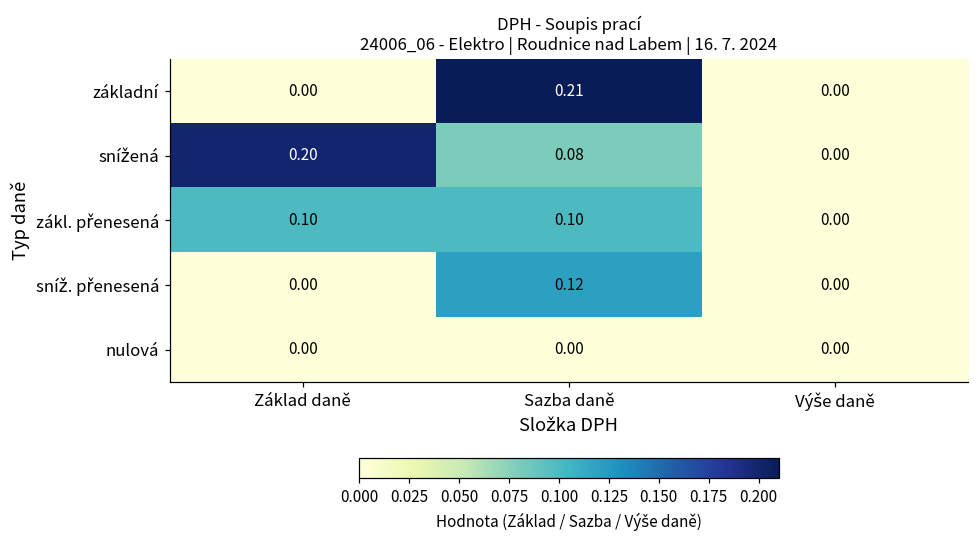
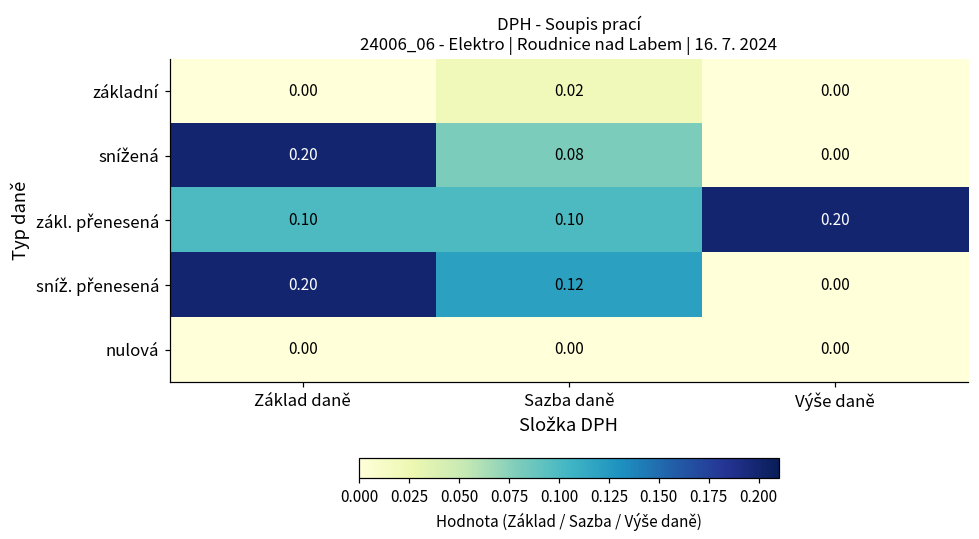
  {
    "základní": {
      "Základ daně": 0.00,
-     "Sazba daně": 0.21,
+     "Sazba daně": 0.02,
      "Výše daně": 0.00
    },
    "snížená": {
      "Základ daně": 0.20,
      "Sazba daně": 0.08,
      "Výše daně": 0.00
    },
    "zákl. přenesená": {
      "Základ daně": 0.10,
      "Sazba daně": 0.10,
-     "Výše daně": 0.00
+     "Výše daně": 0.20
    },
    "sníž. přenesená": {
-     "Základ daně": 0.00,
+     "Základ daně": 0.20,
      "Sazba daně": 0.12,
      "Výše daně": 0.00
    },
    "nulová": {
      "Základ daně": 0.00,
      "Sazba daně": 0.00,
      "Výše daně": 0.00
    }
  }
